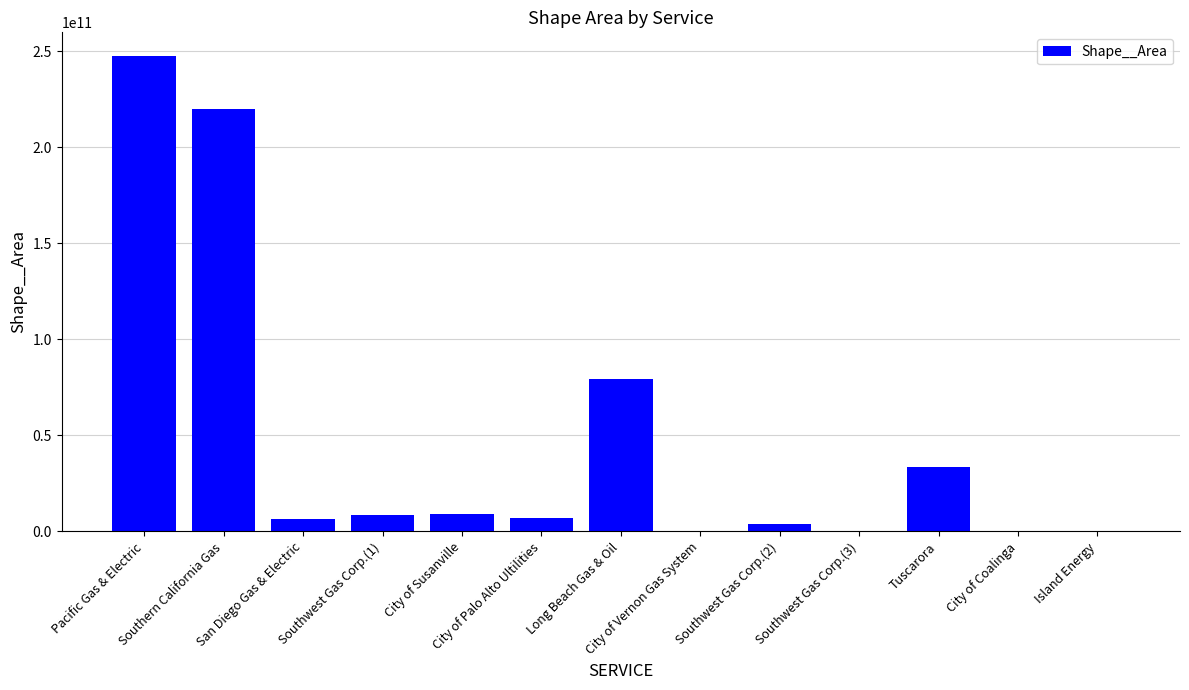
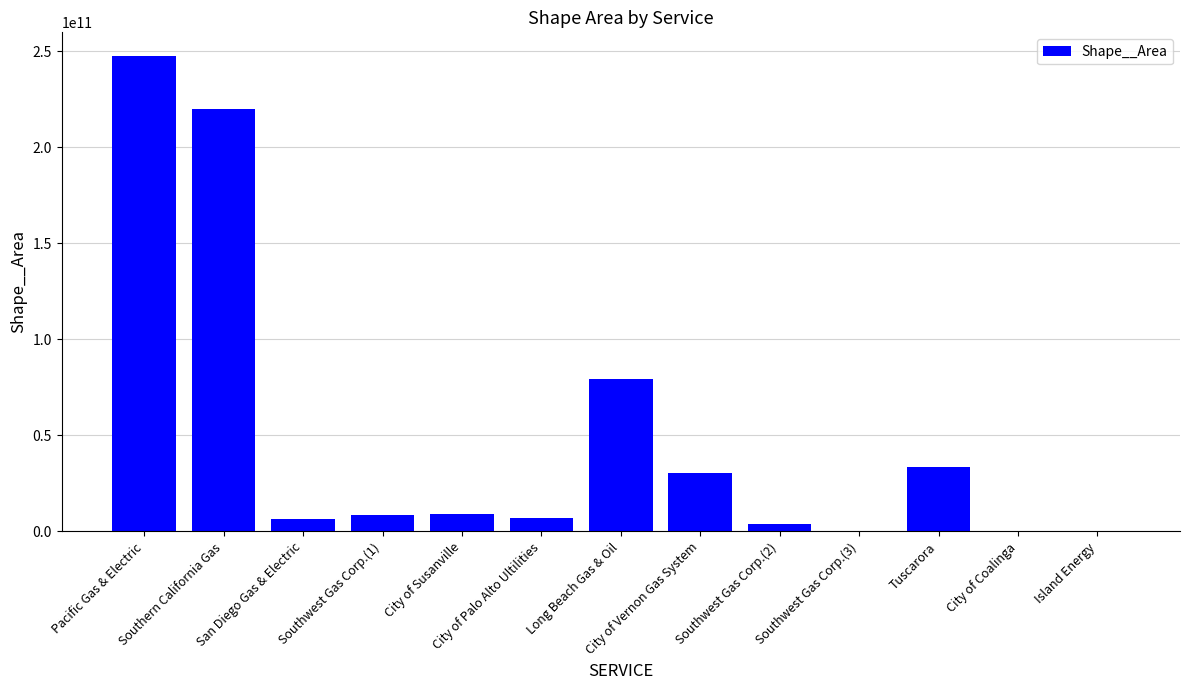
  {
    "Pacific Gas & Electric": 248000000000,
    "Southern California Gas": 220000000000,
    "San Diego Gas & Electric": 6000000000,
    "Southwest Gas Corp.(1)": 9000000000,
    "City of Susanville": 9000000000,
    "City of Palo Alto Ultilities": 7000000000,
    "Long Beach Gas & Oil": 79000000000,
-   "City of Vernon Gas System": 0,
+   "City of Vernon Gas System": 30000000000,
    "Southwest Gas Corp.(2)": 4000000000,
    "Tuscarora": 34000000000
  }
